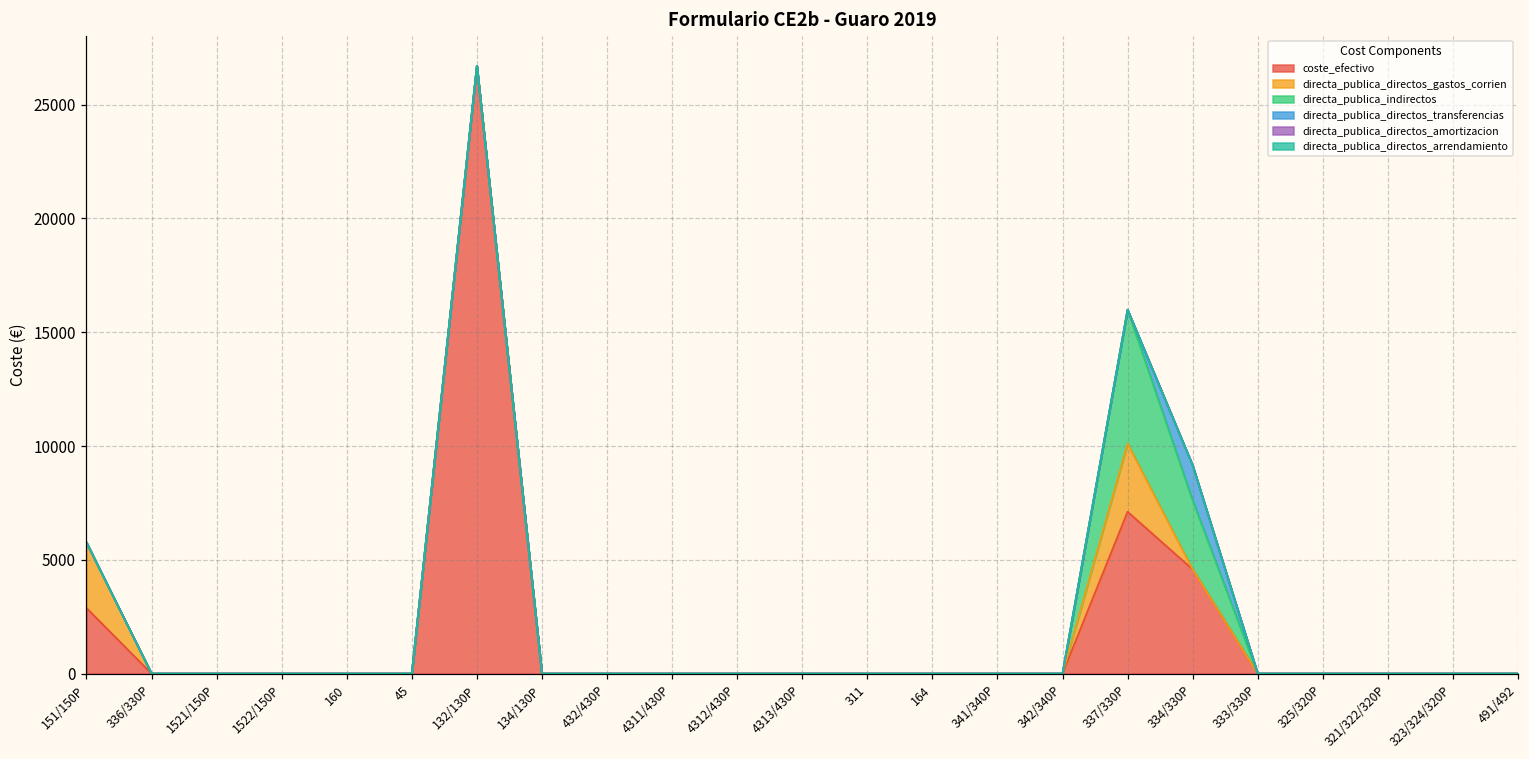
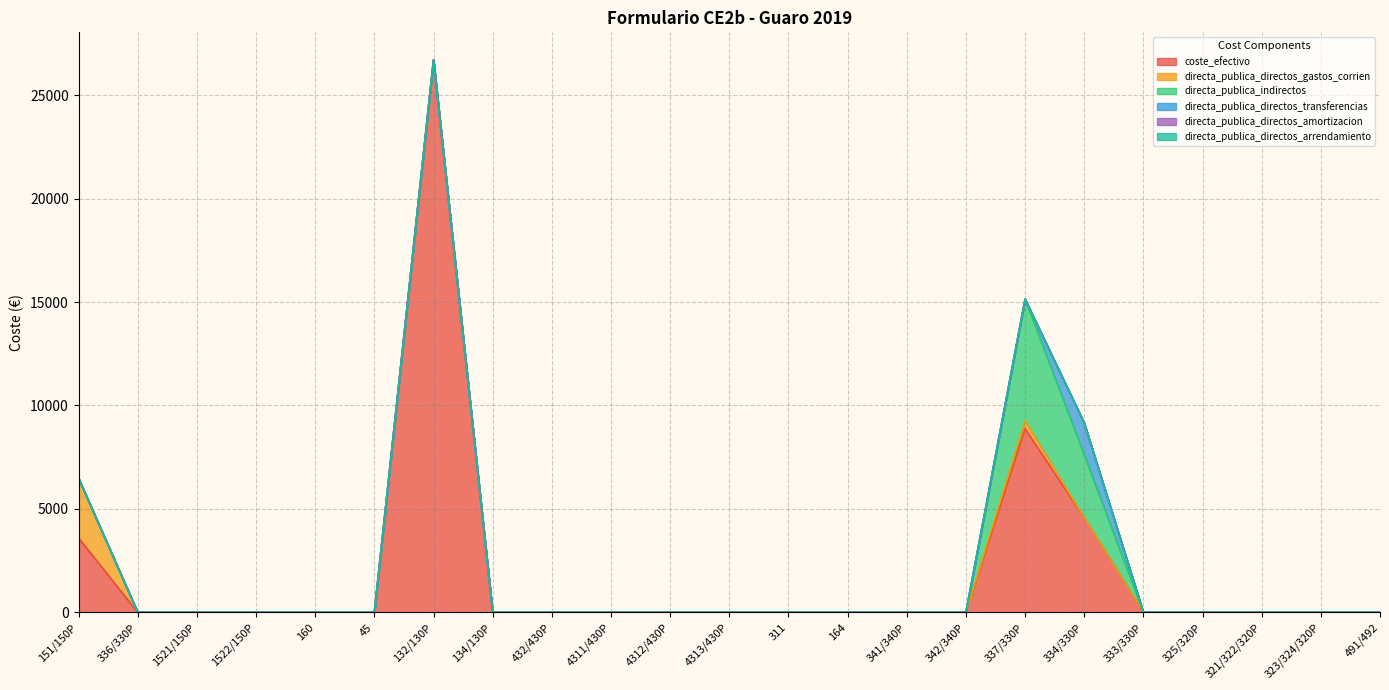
  {
    "coste_efectivo": {
-     "151/150P": 2900,
-     "337/330P": 7100
+     "151/150P": 3600,
+     "337/330P": 8900
    },
    "directa_publica_directos_gastos_corrien": {
-     "337/330P": 3000
+     "337/330P": 400
    }
  }
